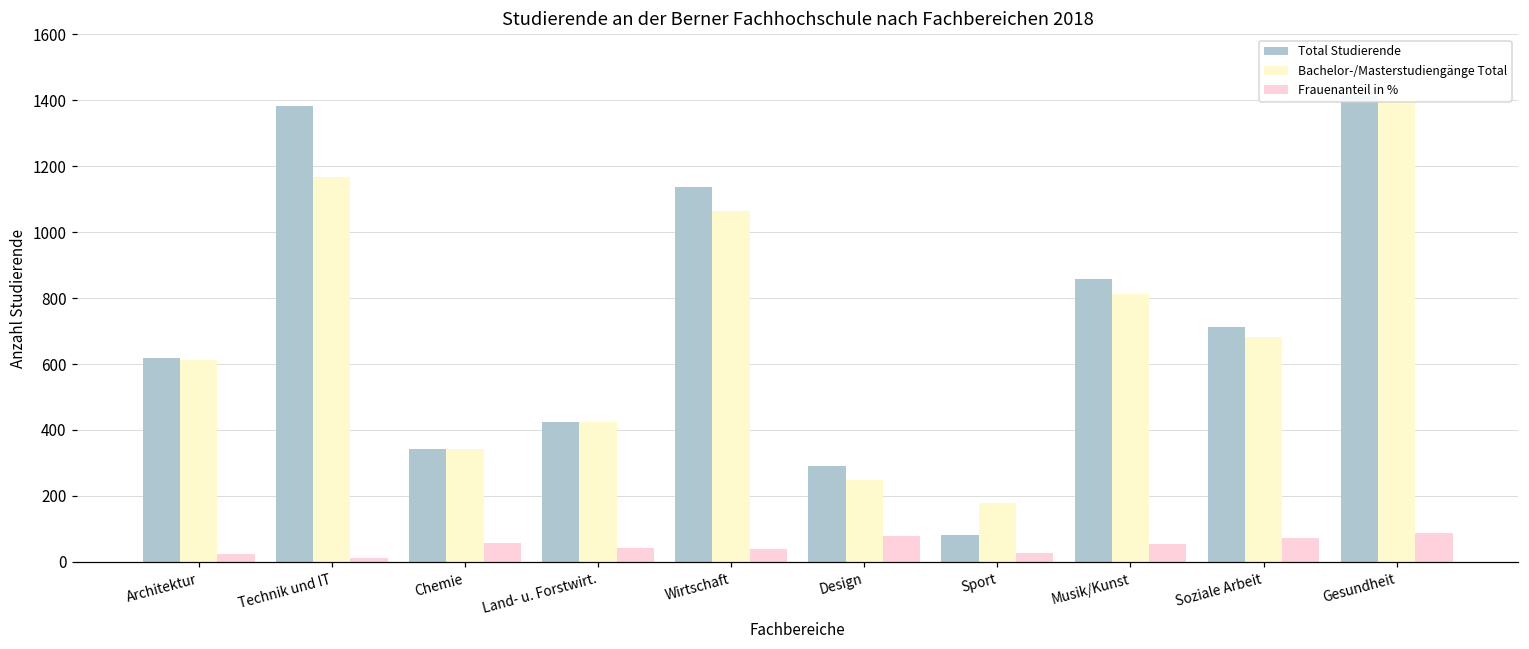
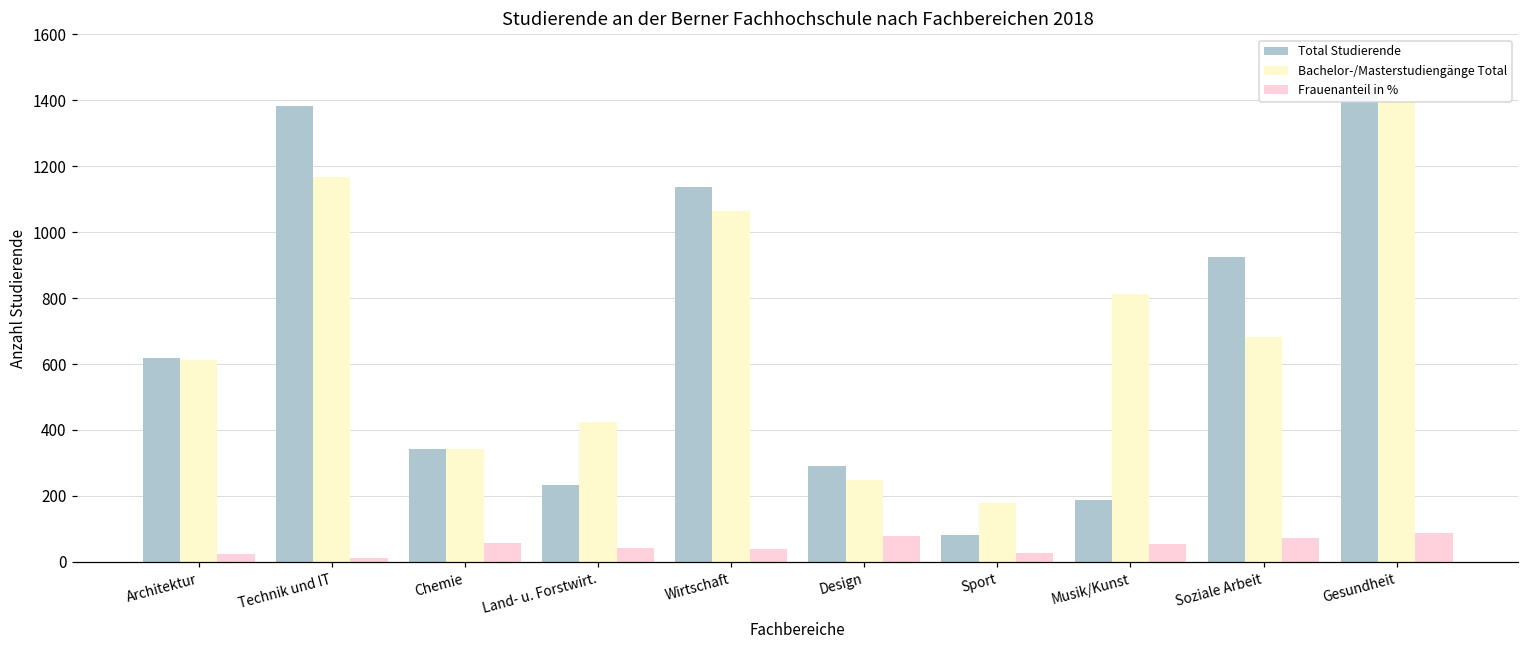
  {
    "Total Studierende": {
      "Architektur": 620,
      "Technik und IT": 1380,
      "Chemie": 340,
-     "Land- u. Forstwirt.": 420,
+     "Land- u. Forstwirt.": 230,
      "Wirtschaft": 1140,
      "Design": 290,
      "Sport": 80,
-     "Musik/Kunst": 860,
-     "Soziale Arbeit": 710
+     "Musik/Kunst": 190,
+     "Soziale Arbeit": 930
    }
  }
